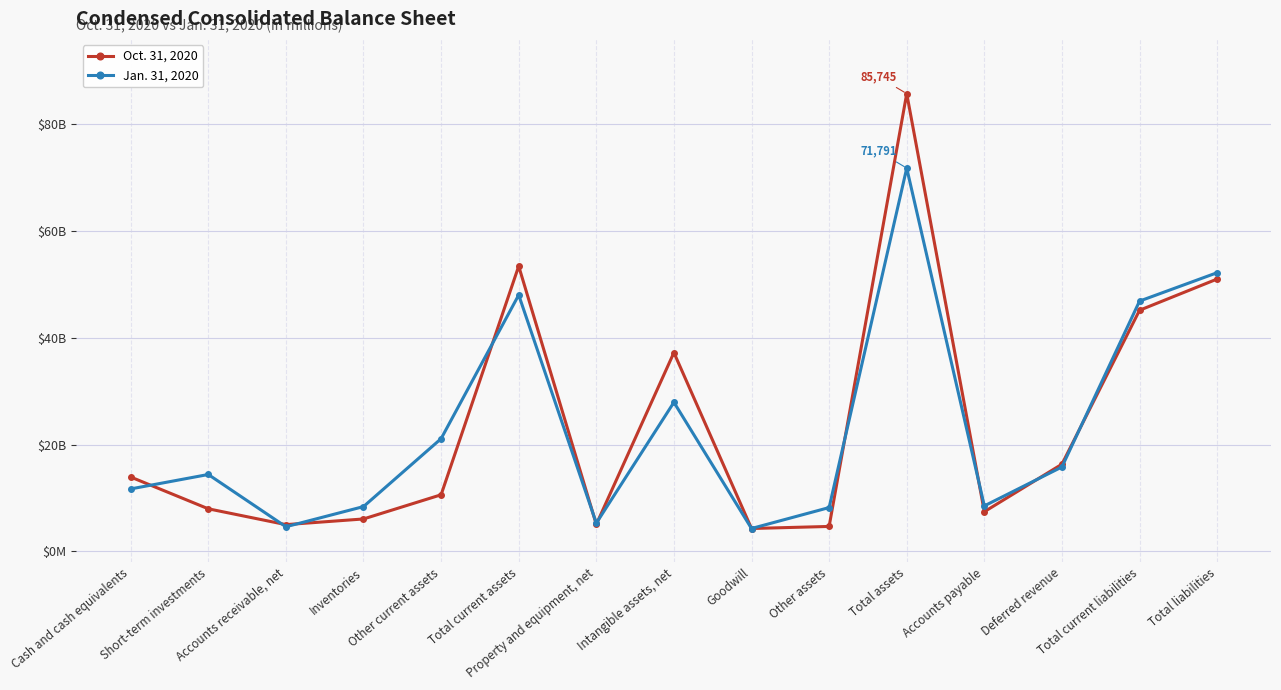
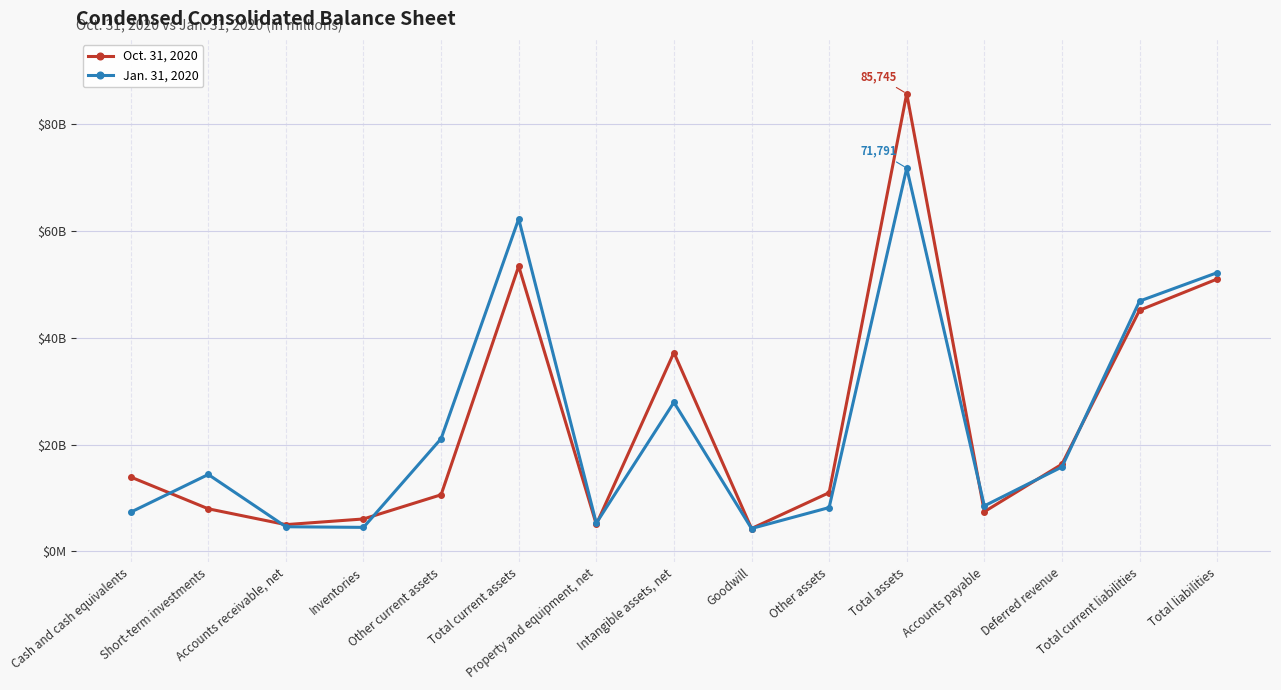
  {
    "Oct. 31, 2020": {
      "Cash and cash equivalents": "$14000000000",
      "Short-term investments": "$8000000000",
      "Inventories": "$6000000000",
      "Other current assets": "$11000000000",
      "Total current assets": "$53000000000",
      "Intangible assets, net": "$37000000000",
-     "Other assets": "$5000000000",
+     "Other assets": "$11000000000",
      "Accounts payable": "$7000000000",
      "Deferred revenue": "$16000000000",
      "Total current liabilities": "$45000000000",
      "Total liabilities": "$51000000000"
    },
    "Jan. 31, 2020": {
-     "Cash and cash equivalents": "$12000000000",
+     "Cash and cash equivalents": "$7000000000",
      "Short-term investments": "$14000000000",
-     "Inventories": "$8000000000",
+     "Inventories": "$4000000000",
      "Other current assets": "$21000000000",
-     "Total current assets": "$48000000000",
+     "Total current assets": "$62000000000",
      "Intangible assets, net": "$28000000000",
      "Other assets": "$8000000000",
      "Accounts payable": "$8000000000",
      "Deferred revenue": "$16000000000",
      "Total current liabilities": "$47000000000",
      "Total liabilities": "$52000000000"
    }
  }
